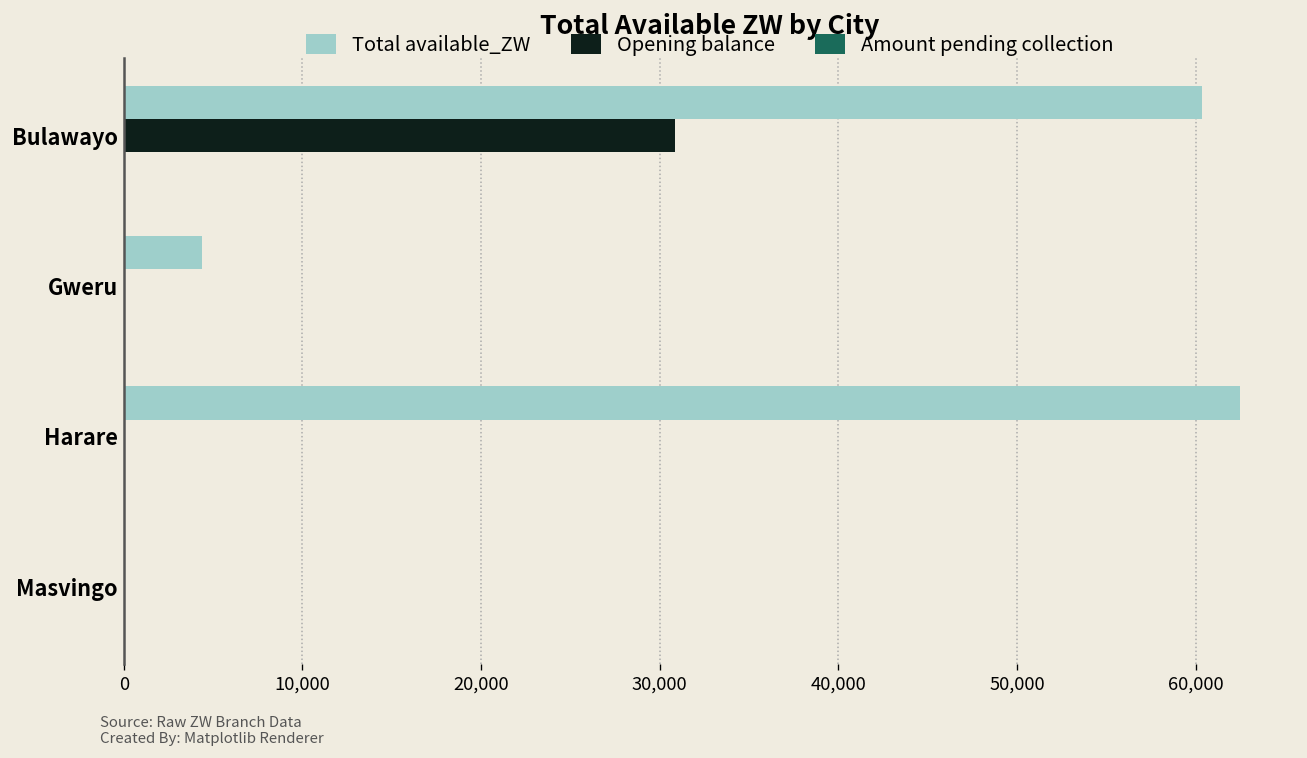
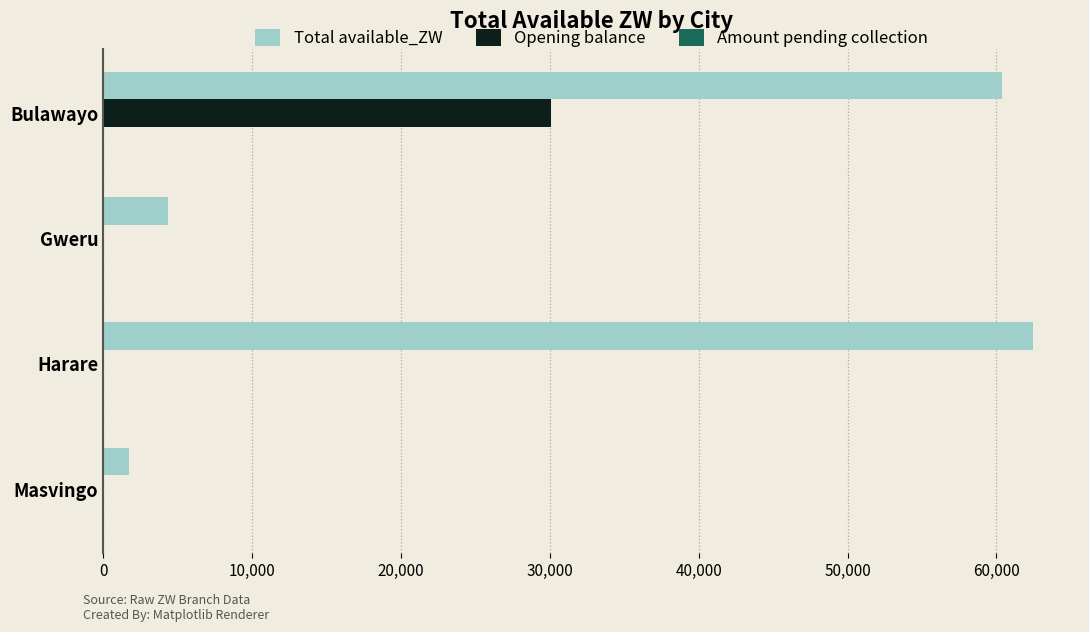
  {
    "Total available_ZW": {
      "Bulawayo": "60,300",
      "Gweru": "4,400",
      "Harare": "62,500",
-     "Masvingo": "0"
+     "Masvingo": "1,700"
    },
    "Opening balance": {
-     "Bulawayo": "30,900",
+     "Bulawayo": "30,100",
      "Gweru": "0",
      "Harare": "0",
      "Masvingo": "0"
    },
    "Amount pending collection": {
      "Bulawayo": "0",
      "Gweru": "0",
      "Harare": "0",
      "Masvingo": "0"
    }
  }
